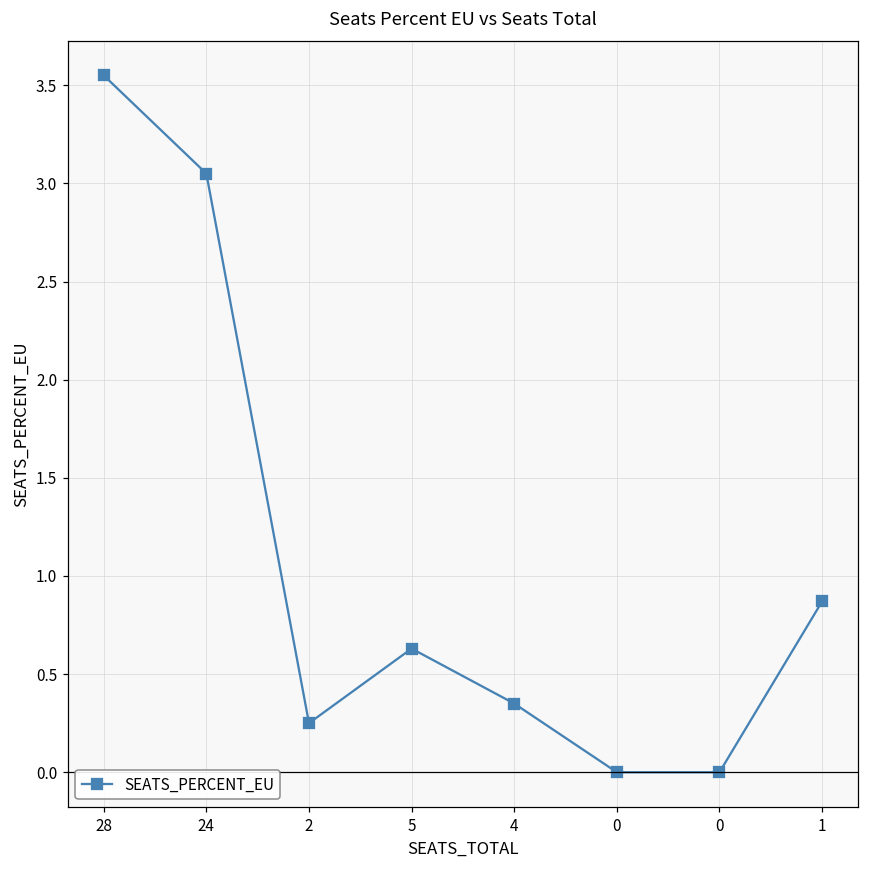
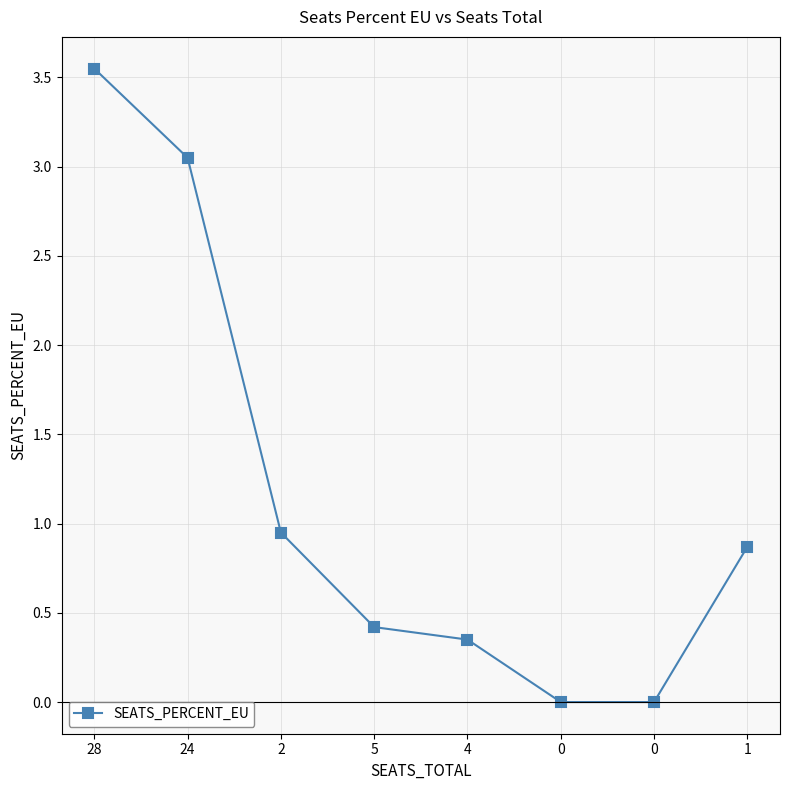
  {
    "28": 3.55,
    "24": 3.05,
-   "2": 0.25,
-   "5": 0.63,
+   "2": 0.95,
+   "5": 0.42,
    "4": 0.35,
    "1": 0.87
  }
